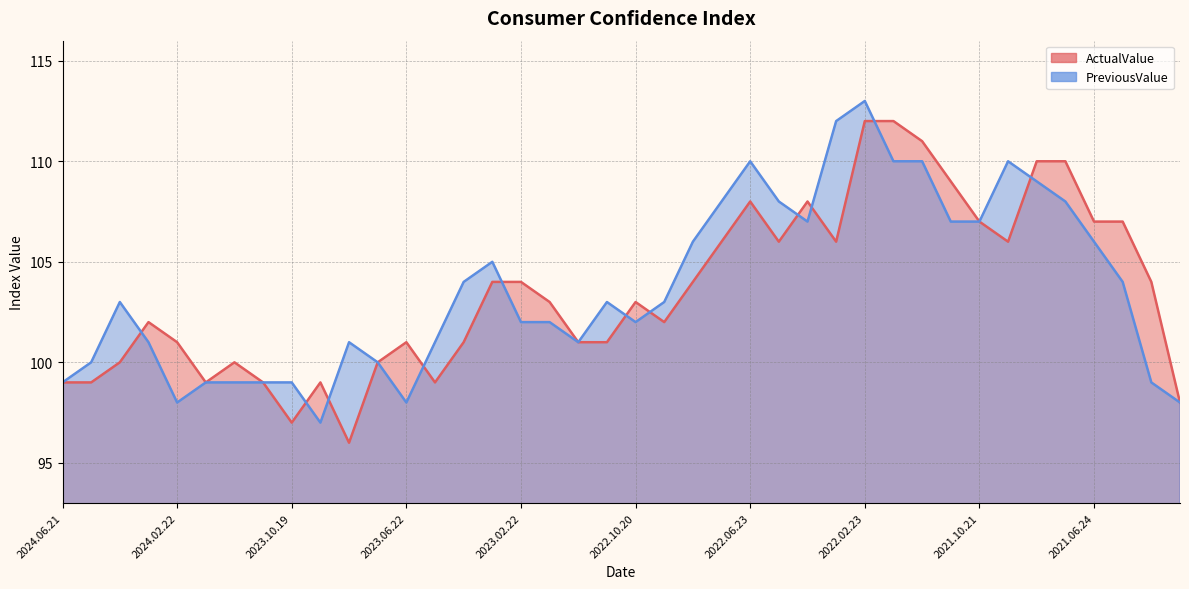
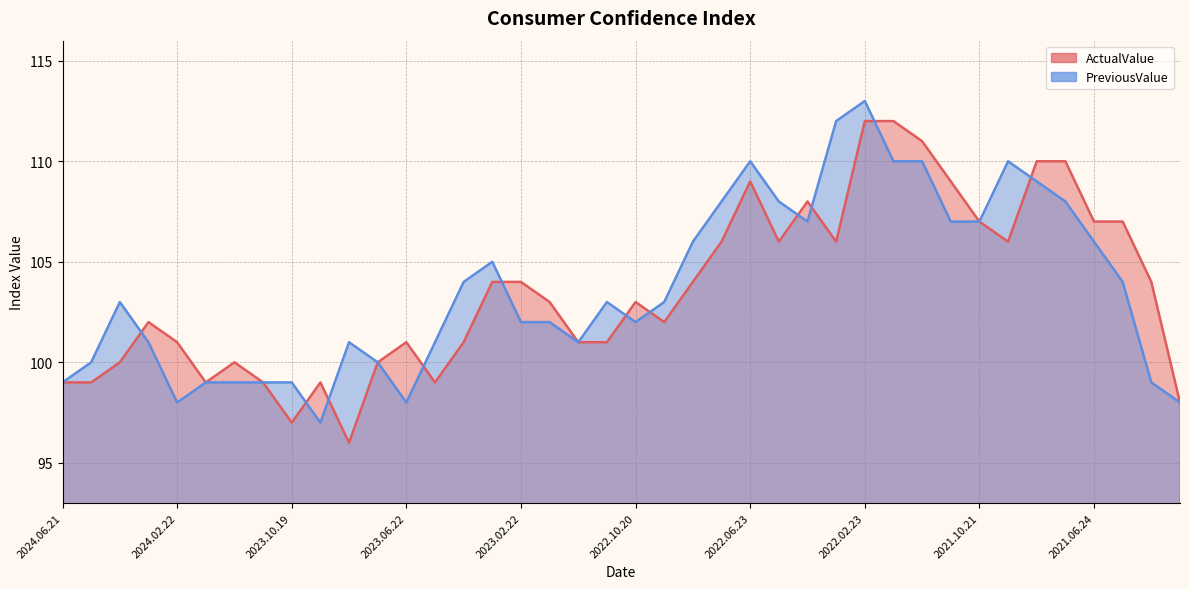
  {
    "ActualValue": {
      "2024.02.22": 101,
      "2023.10.19": 97,
      "2023.06.22": 101,
      "2023.02.22": 104,
      "2022.10.20": 103,
-     "2022.06.23": 108,
+     "2022.06.23": 109,
      "2022.02.23": 112,
      "2021.06.24": 107
    },
    "PreviousValue": {
      "2024.02.22": 98,
      "2023.10.19": 99,
      "2023.06.22": 98,
      "2023.02.22": 102,
      "2022.10.20": 102,
      "2022.06.23": 110,
      "2022.02.23": 113,
      "2021.06.24": 106
    }
  }
